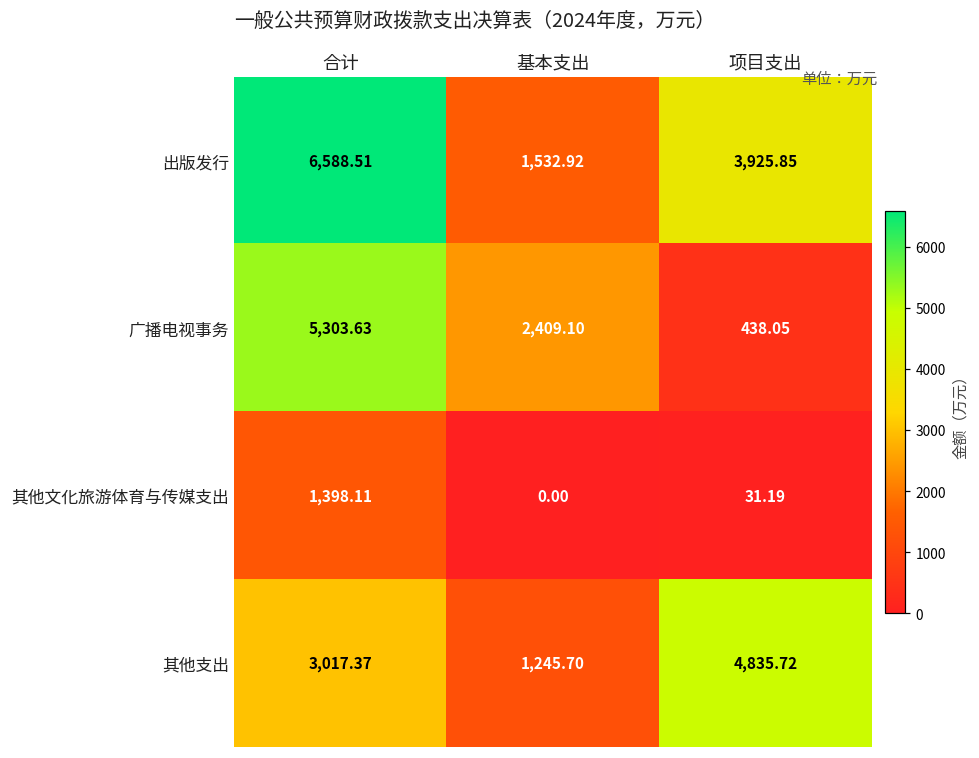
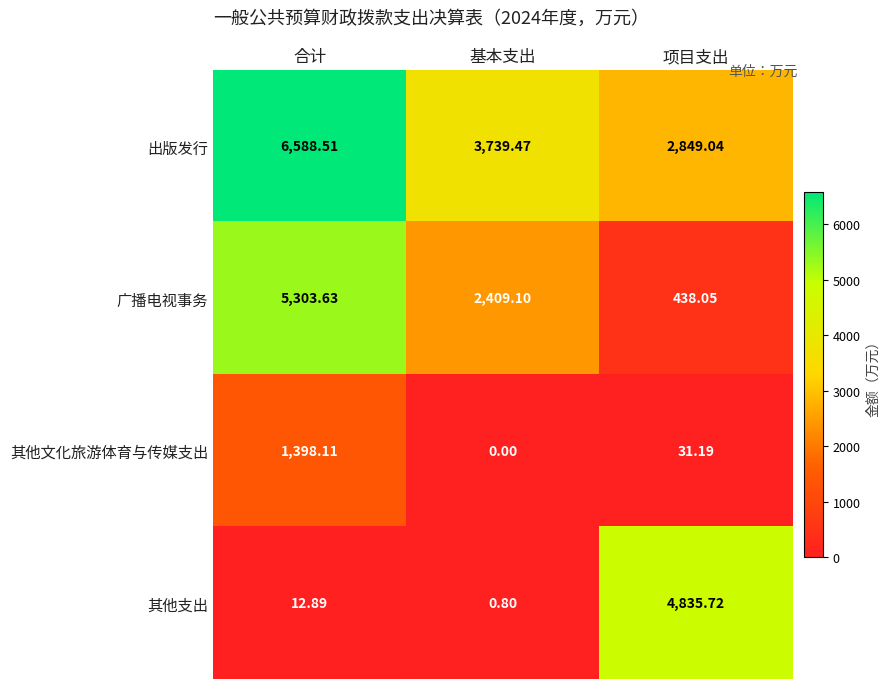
  {
    "出版发行": {
      "合计": "6,588.51",
-     "基本支出": "1,532.92",
-     "项目支出": "3,925.85"
+     "基本支出": "3,739.47",
+     "项目支出": "2,849.04"
    },
    "广播电视事务": {
      "合计": "5,303.63",
      "基本支出": "2,409.10",
      "项目支出": "438.05"
    },
    "其他文化旅游体育与传媒支出": {
      "合计": "1,398.11",
      "基本支出": "0.00",
      "项目支出": "31.19"
    },
    "其他支出": {
-     "合计": "3,017.37",
-     "基本支出": "1,245.70",
+     "合计": "12.89",
+     "基本支出": "0.80",
      "项目支出": "4,835.72"
    }
  }
